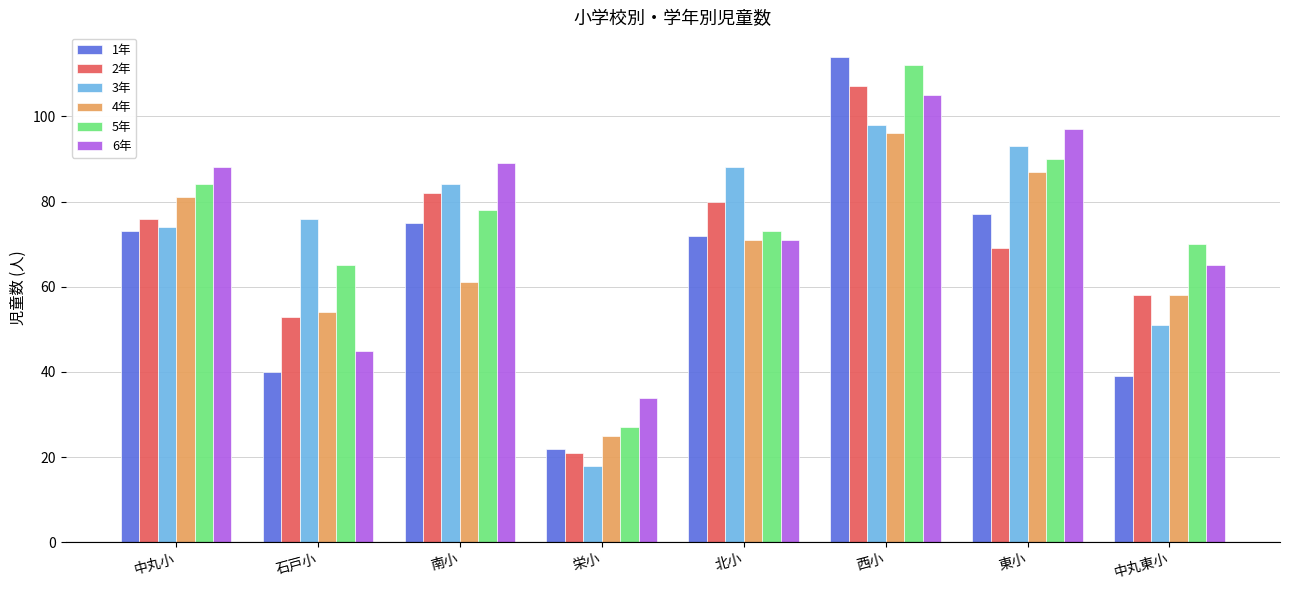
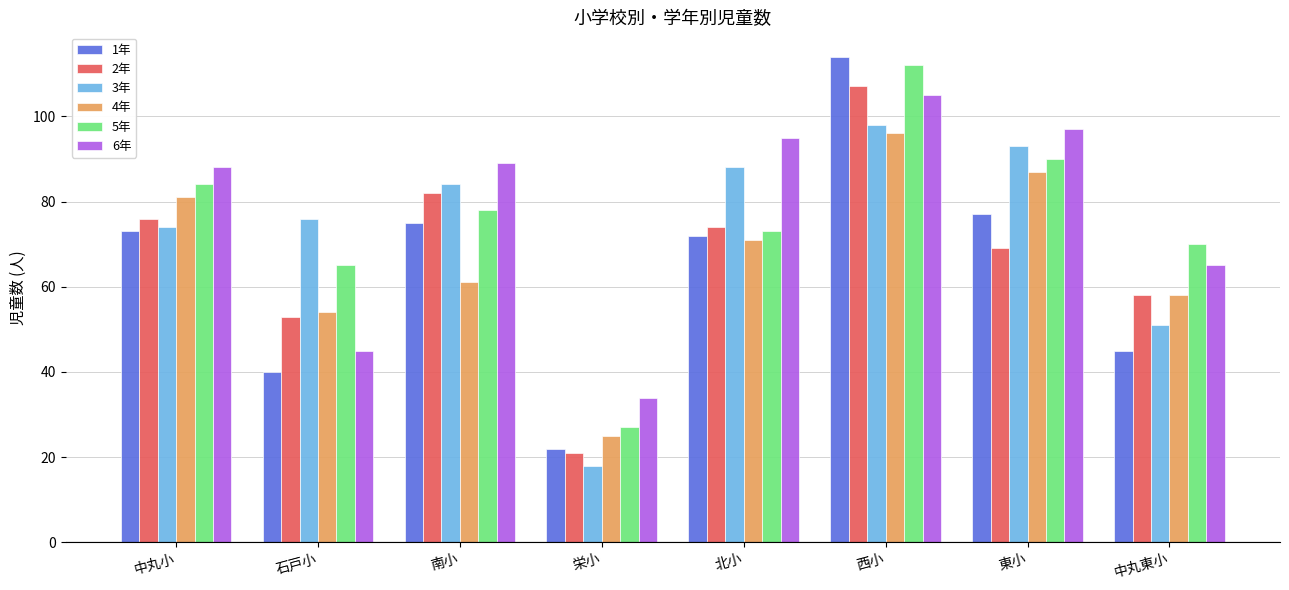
  {
    "1年": {
      "中丸小": 73,
      "石戸小": 40,
      "南小": 75,
      "栄小": 22,
      "北小": 72,
      "西小": 114,
      "東小": 77,
-     "中丸東小": 39
+     "中丸東小": 45
    },
    "2年": {
      "中丸小": 76,
      "石戸小": 53,
      "南小": 82,
      "栄小": 21,
-     "北小": 80,
+     "北小": 74,
      "西小": 107,
      "東小": 69,
      "中丸東小": 58
    },
    "3年": {
      "中丸小": 74,
      "石戸小": 76,
      "南小": 84,
      "栄小": 18,
      "北小": 88,
      "西小": 98,
      "東小": 93,
      "中丸東小": 51
    },
    "4年": {
      "中丸小": 81,
      "石戸小": 54,
      "南小": 61,
      "栄小": 25,
      "北小": 71,
      "西小": 96,
      "東小": 87,
      "中丸東小": 58
    },
    "5年": {
      "中丸小": 84,
      "石戸小": 65,
      "南小": 78,
      "栄小": 27,
      "北小": 73,
      "西小": 112,
      "東小": 90,
      "中丸東小": 70
    },
    "6年": {
      "中丸小": 88,
      "石戸小": 45,
      "南小": 89,
      "栄小": 34,
-     "北小": 71,
+     "北小": 95,
      "西小": 105,
      "東小": 97,
      "中丸東小": 65
    }
  }
